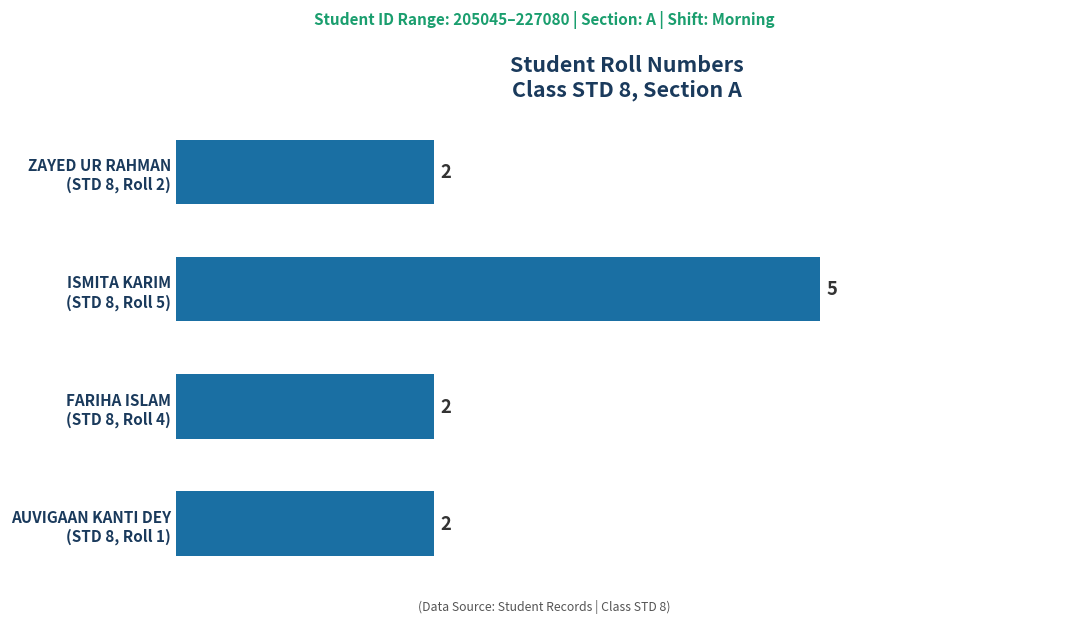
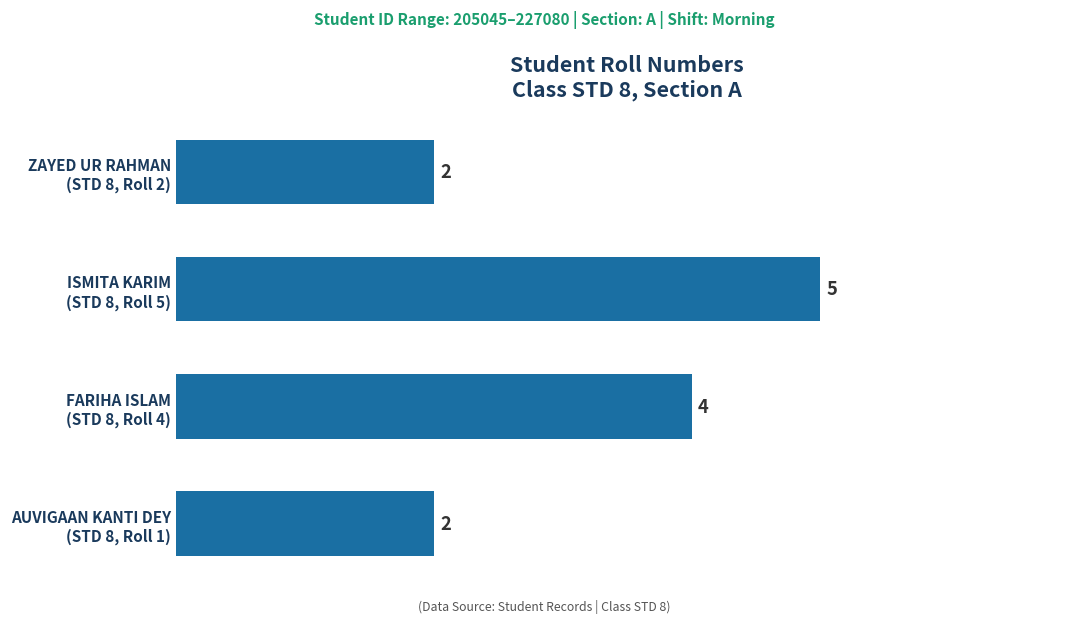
  {
    "ZAYED UR RAHMAN (STD 8, Roll 2)": 2,
    "ISMITA KARIM (STD 8, Roll 5)": 5,
-   "FARIHA ISLAM (STD 8, Roll 4)": 2,
+   "FARIHA ISLAM (STD 8, Roll 4)": 4,
    "AUVIGAAN KANTI DEY (STD 8, Roll 1)": 2
  }
